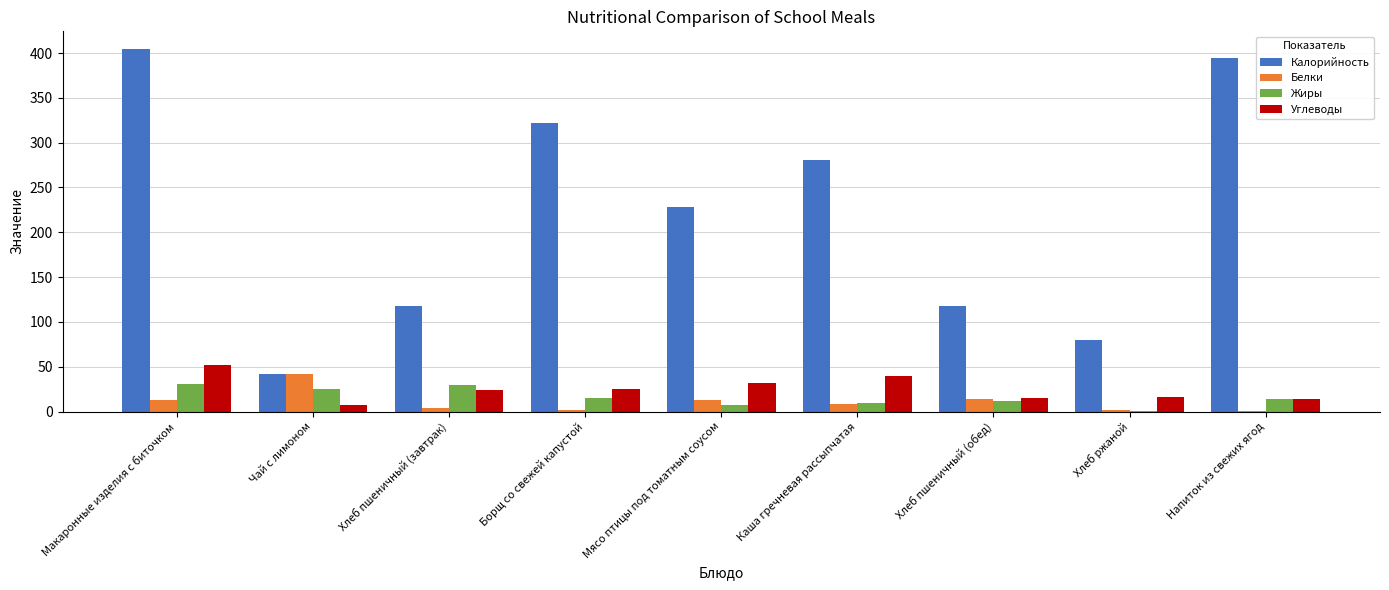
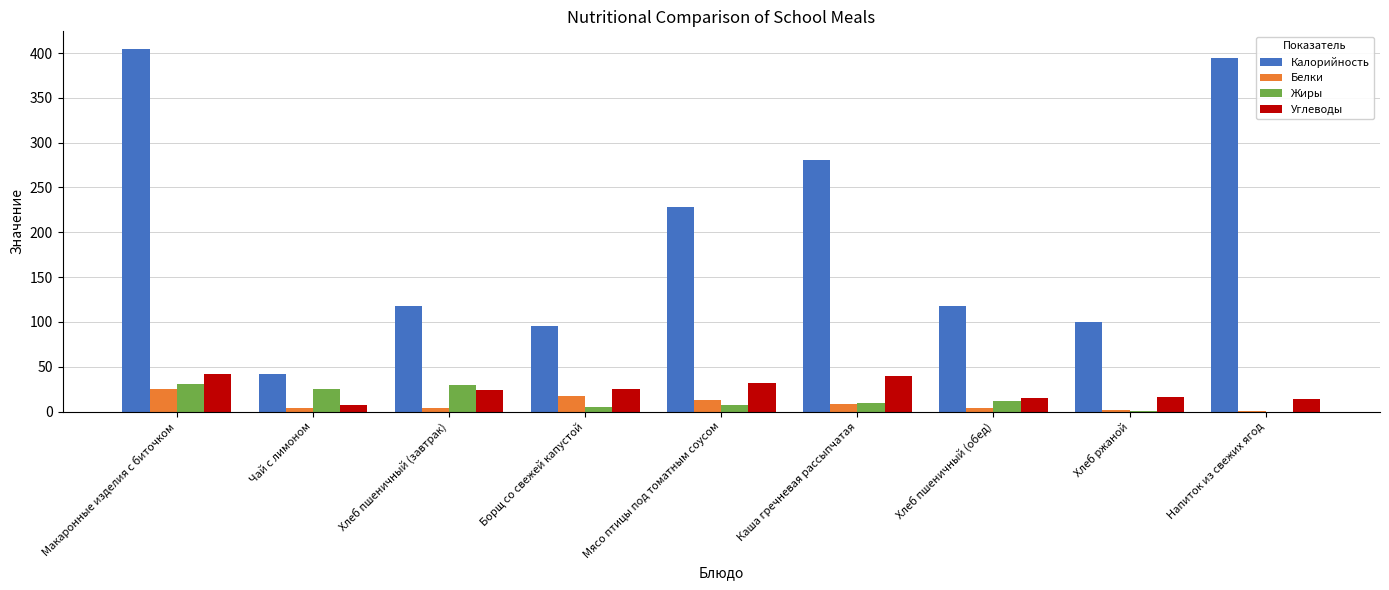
  {
    "Калорийность": {
      "Макаронные изделия с биточком": 400,
      "Чай с лимоном": 40,
      "Хлеб пшеничный (завтрак)": 120,
-     "Борщ со свежей капустой": 320,
+     "Борщ со свежей капустой": 100,
      "Мясо птицы под томатным соусом": 230,
      "Каша гречневая рассыпчатая": 280,
      "Хлеб пшеничный (обед)": 120,
-     "Хлеб ржаной": 80,
+     "Хлеб ржаной": 100,
      "Напиток из свежих ягод": 390
    },
    "Белки": {
-     "Макаронные изделия с биточком": 10,
-     "Чай с лимоном": 40,
+     "Макаронные изделия с биточком": 20,
+     "Чай с лимоном": 0,
      "Хлеб пшеничный (завтрак)": 0,
-     "Борщ со свежей капустой": 0,
+     "Борщ со свежей капустой": 20,
      "Мясо птицы под томатным соусом": 10,
      "Каша гречневая рассыпчатая": 10,
-     "Хлеб пшеничный (обед)": 10
+     "Хлеб пшеничный (обед)": 0
    },
    "Жиры": {
      "Макаронные изделия с биточком": 30,
      "Чай с лимоном": 30,
      "Хлеб пшеничный (завтрак)": 30,
-     "Борщ со свежей капустой": 20,
+     "Борщ со свежей капустой": 0,
      "Мясо птицы под томатным соусом": 10,
      "Каша гречневая рассыпчатая": 10,
      "Хлеб пшеничный (обед)": 10,
-     "Напиток из свежих ягод": 10
+     "Напиток из свежих ягод": 0
    },
    "Углеводы": {
-     "Макаронные изделия с биточком": 50,
+     "Макаронные изделия с биточком": 40,
      "Чай с лимоном": 10,
      "Хлеб пшеничный (завтрак)": 20,
      "Борщ со свежей капустой": 30,
      "Мясо птицы под томатным соусом": 30,
      "Каша гречневая рассыпчатая": 40,
      "Хлеб пшеничный (обед)": 20,
      "Хлеб ржаной": 20,
      "Напиток из свежих ягод": 10
    }
  }
